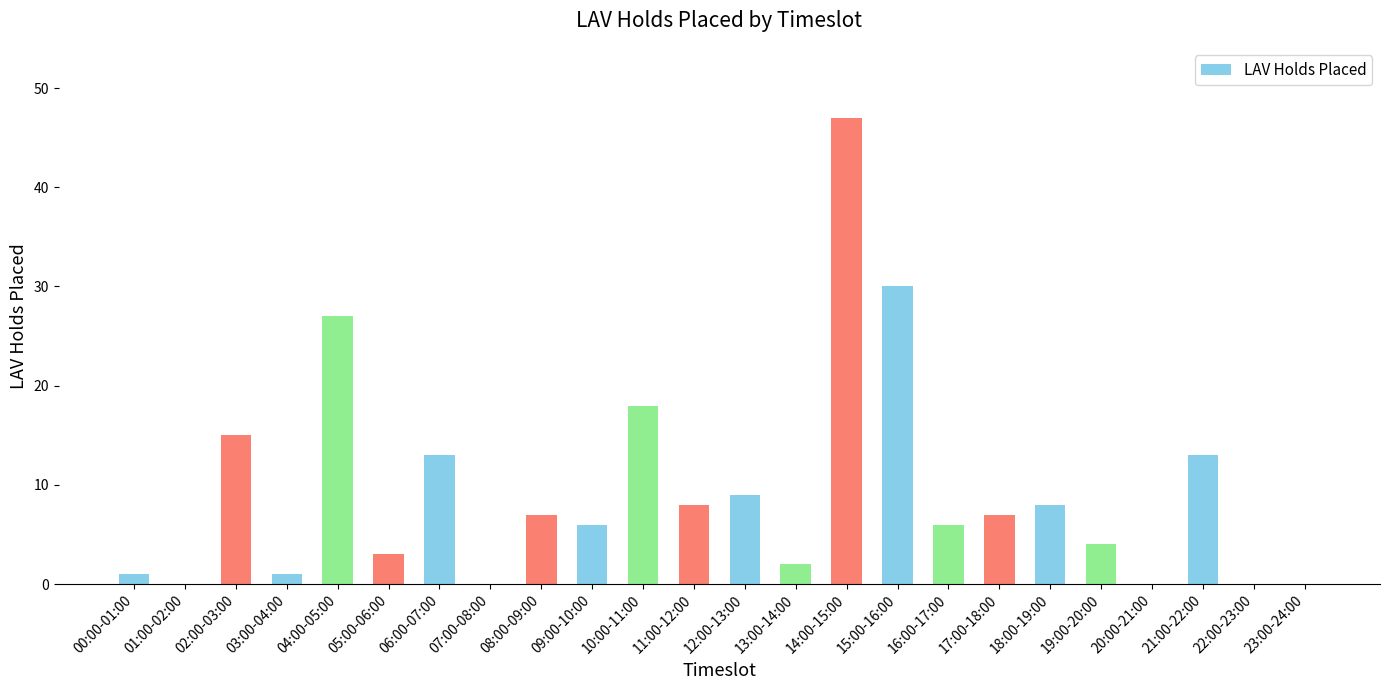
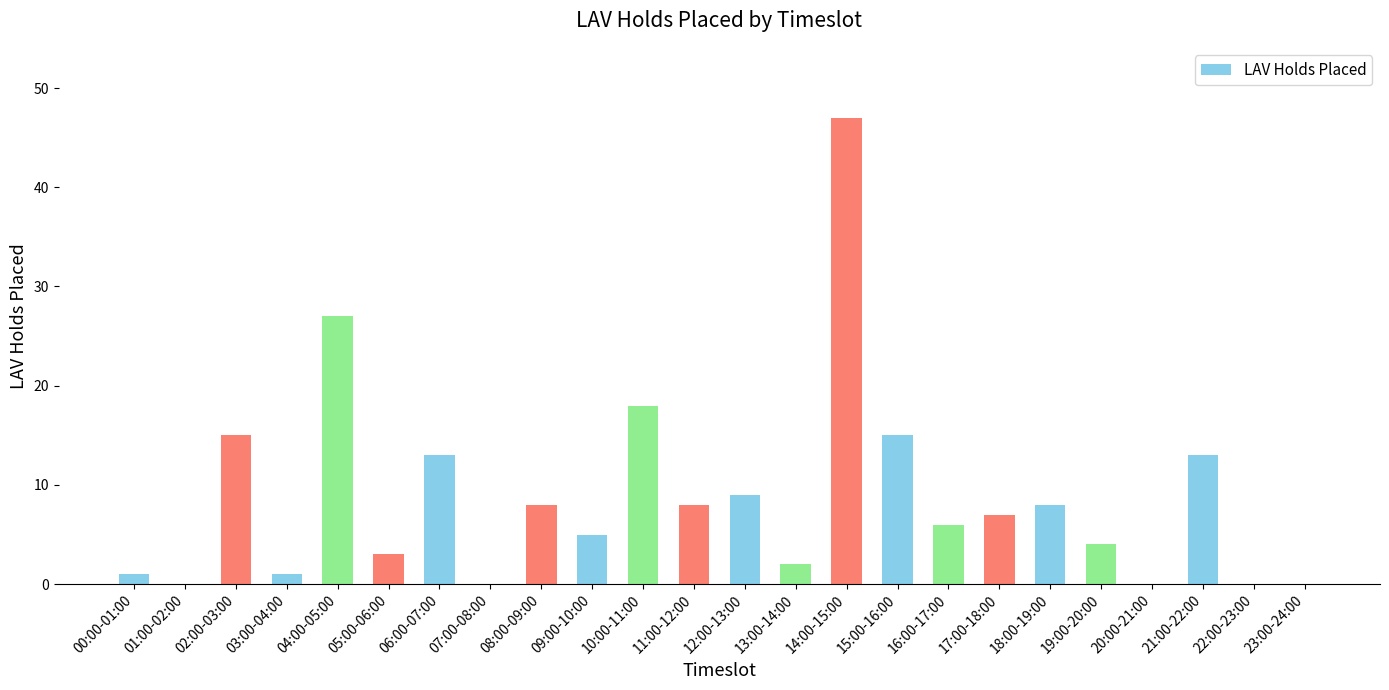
  {
    "00:00-01:00": 1,
    "01:00-02:00": 0,
    "02:00-03:00": 15,
    "03:00-04:00": 1,
    "04:00-05:00": 27,
    "05:00-06:00": 3,
    "06:00-07:00": 13,
    "07:00-08:00": 0,
-   "08:00-09:00": 7,
-   "09:00-10:00": 6,
+   "08:00-09:00": 8,
+   "09:00-10:00": 5,
    "10:00-11:00": 18,
    "11:00-12:00": 8,
    "12:00-13:00": 9,
    "13:00-14:00": 2,
    "14:00-15:00": 47,
-   "15:00-16:00": 30,
+   "15:00-16:00": 15,
    "16:00-17:00": 6,
    "17:00-18:00": 7,
    "18:00-19:00": 8,
    "19:00-20:00": 4,
    "20:00-21:00": 0,
    "21:00-22:00": 13,
    "22:00-23:00": 0,
    "23:00-24:00": 0
  }
